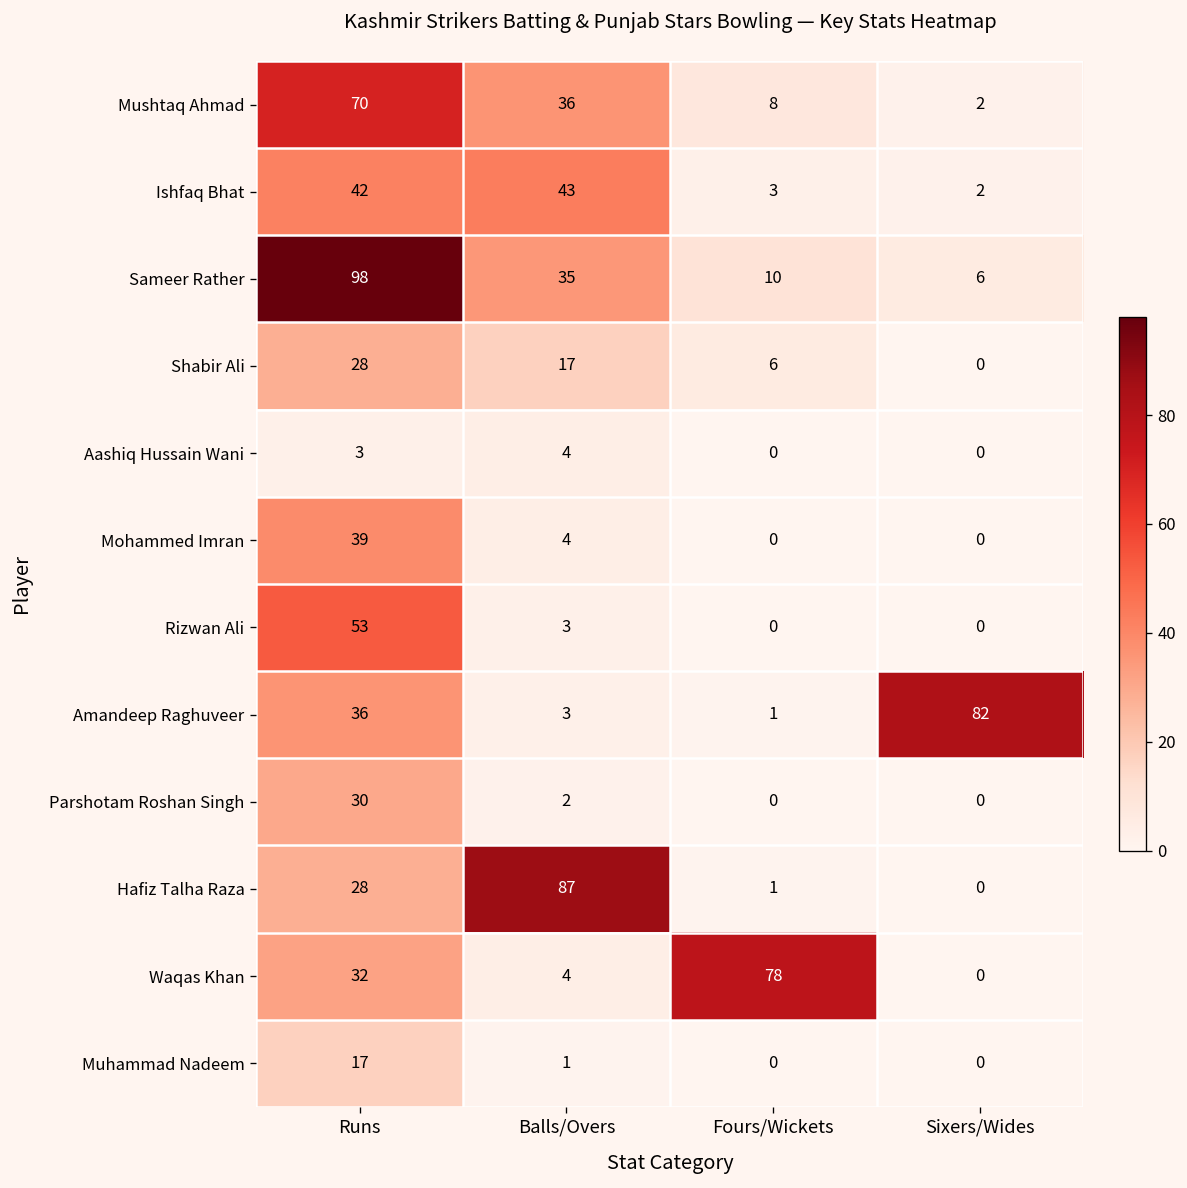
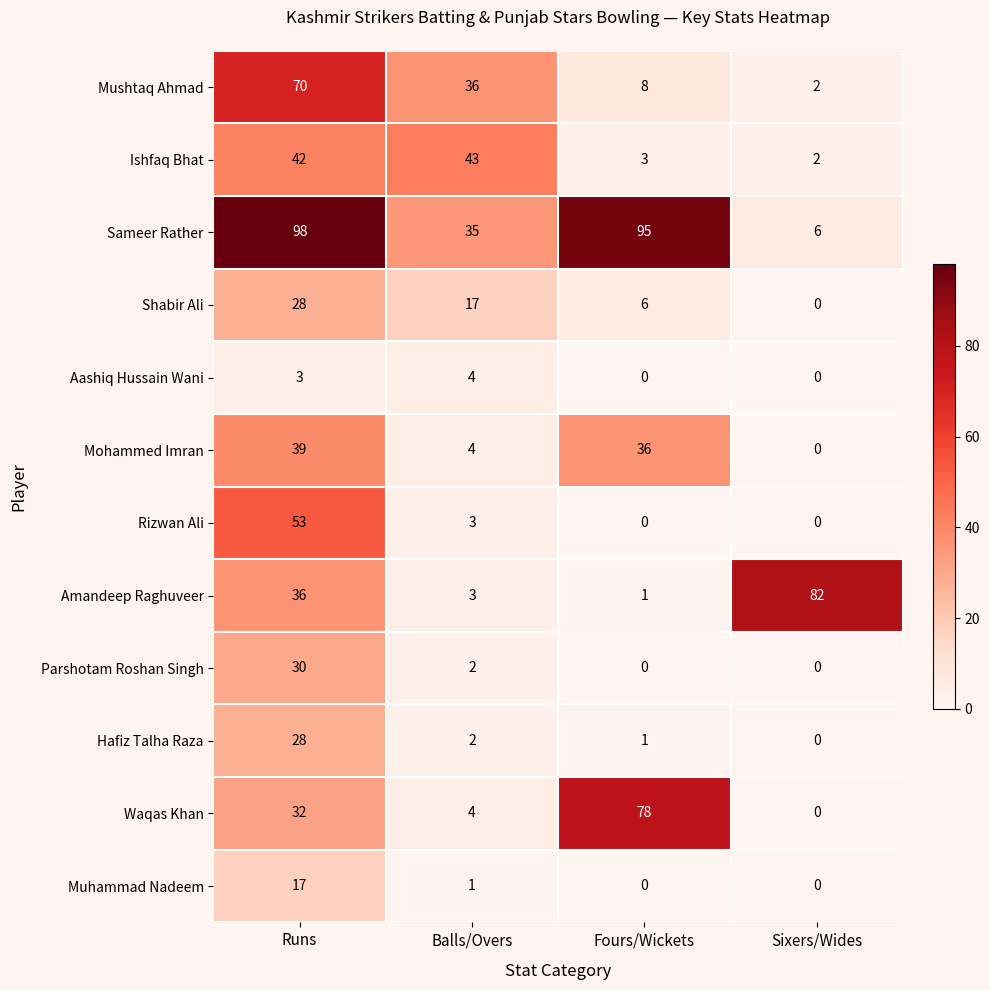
  {
    "Mushtaq Ahmad": {
      "Runs": 70,
      "Balls/Overs": 36,
      "Fours/Wickets": 8,
      "Sixers/Wides": 2
    },
    "Ishfaq Bhat": {
      "Runs": 42,
      "Balls/Overs": 43,
      "Fours/Wickets": 3,
      "Sixers/Wides": 2
    },
    "Sameer Rather": {
      "Runs": 98,
      "Balls/Overs": 35,
-     "Fours/Wickets": 10,
+     "Fours/Wickets": 95,
      "Sixers/Wides": 6
    },
    "Shabir Ali": {
      "Runs": 28,
      "Balls/Overs": 17,
      "Fours/Wickets": 6,
      "Sixers/Wides": 0
    },
    "Aashiq Hussain Wani": {
      "Runs": 3,
      "Balls/Overs": 4,
      "Fours/Wickets": 0,
      "Sixers/Wides": 0
    },
    "Mohammed Imran": {
      "Runs": 39,
      "Balls/Overs": 4,
-     "Fours/Wickets": 0,
+     "Fours/Wickets": 36,
      "Sixers/Wides": 0
    },
    "Rizwan Ali": {
      "Runs": 53,
      "Balls/Overs": 3,
      "Fours/Wickets": 0,
      "Sixers/Wides": 0
    },
    "Amandeep Raghuveer": {
      "Runs": 36,
      "Balls/Overs": 3,
      "Fours/Wickets": 1,
      "Sixers/Wides": 82
    },
    "Parshotam Roshan Singh": {
      "Runs": 30,
      "Balls/Overs": 2,
      "Fours/Wickets": 0,
      "Sixers/Wides": 0
    },
    "Hafiz Talha Raza": {
      "Runs": 28,
-     "Balls/Overs": 87,
+     "Balls/Overs": 2,
      "Fours/Wickets": 1,
      "Sixers/Wides": 0
    },
    "Waqas Khan": {
      "Runs": 32,
      "Balls/Overs": 4,
      "Fours/Wickets": 78,
      "Sixers/Wides": 0
    },
    "Muhammad Nadeem": {
      "Runs": 17,
      "Balls/Overs": 1,
      "Fours/Wickets": 0,
      "Sixers/Wides": 0
    }
  }
